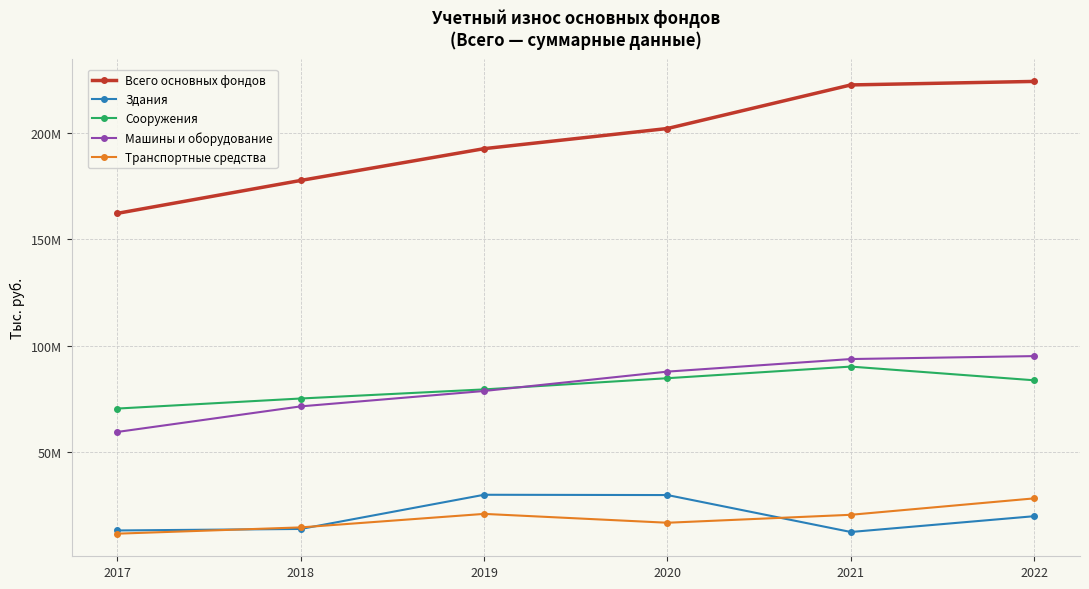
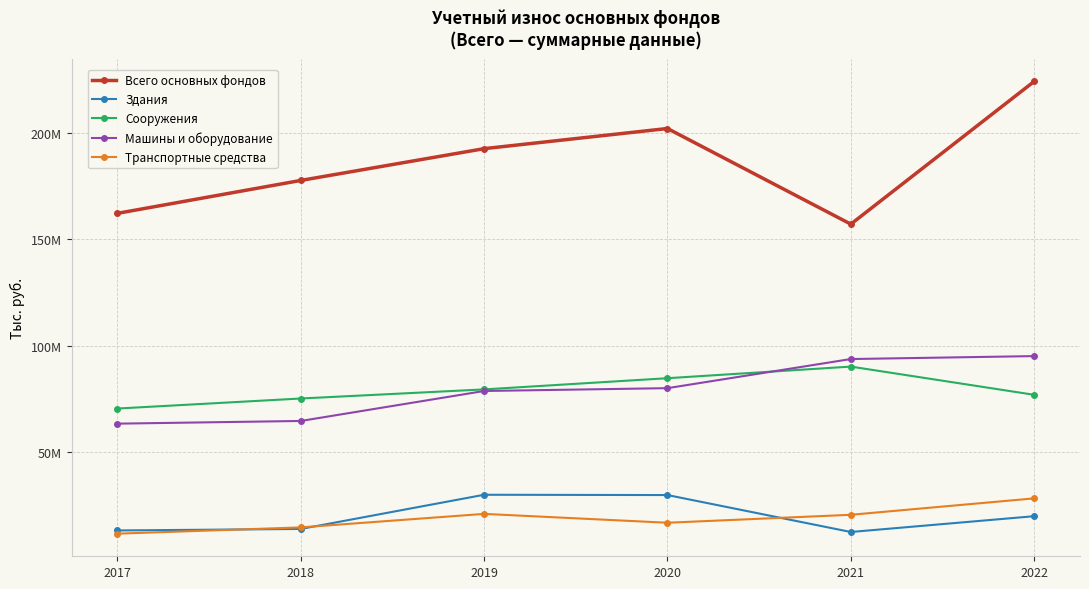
  {
    "Всего основных фондов": {
      "2017": 162000000,
      "2018": 178000000,
      "2019": 193000000,
      "2020": 202000000,
-     "2021": 222000000,
+     "2021": 157000000,
      "2022": 224000000
    },
    "Здания": {
      "2017": 13000000,
      "2019": 30000000,
      "2020": 30000000,
      "2021": 12000000,
      "2022": 20000000
    },
    "Сооружения": {
      "2017": 70000000,
      "2018": 75000000,
      "2020": 85000000,
      "2021": 90000000,
-     "2022": 84000000
+     "2022": 77000000
    },
    "Машины и оборудование": {
-     "2017": 59000000,
-     "2018": 71000000,
-     "2020": 88000000,
+     "2017": 63000000,
+     "2018": 65000000,
+     "2020": 80000000,
      "2021": 94000000,
      "2022": 95000000
    },
    "Транспортные средства": {
      "2017": 12000000,
      "2019": 21000000,
      "2020": 17000000,
      "2021": 20000000,
      "2022": 28000000
    }
  }
